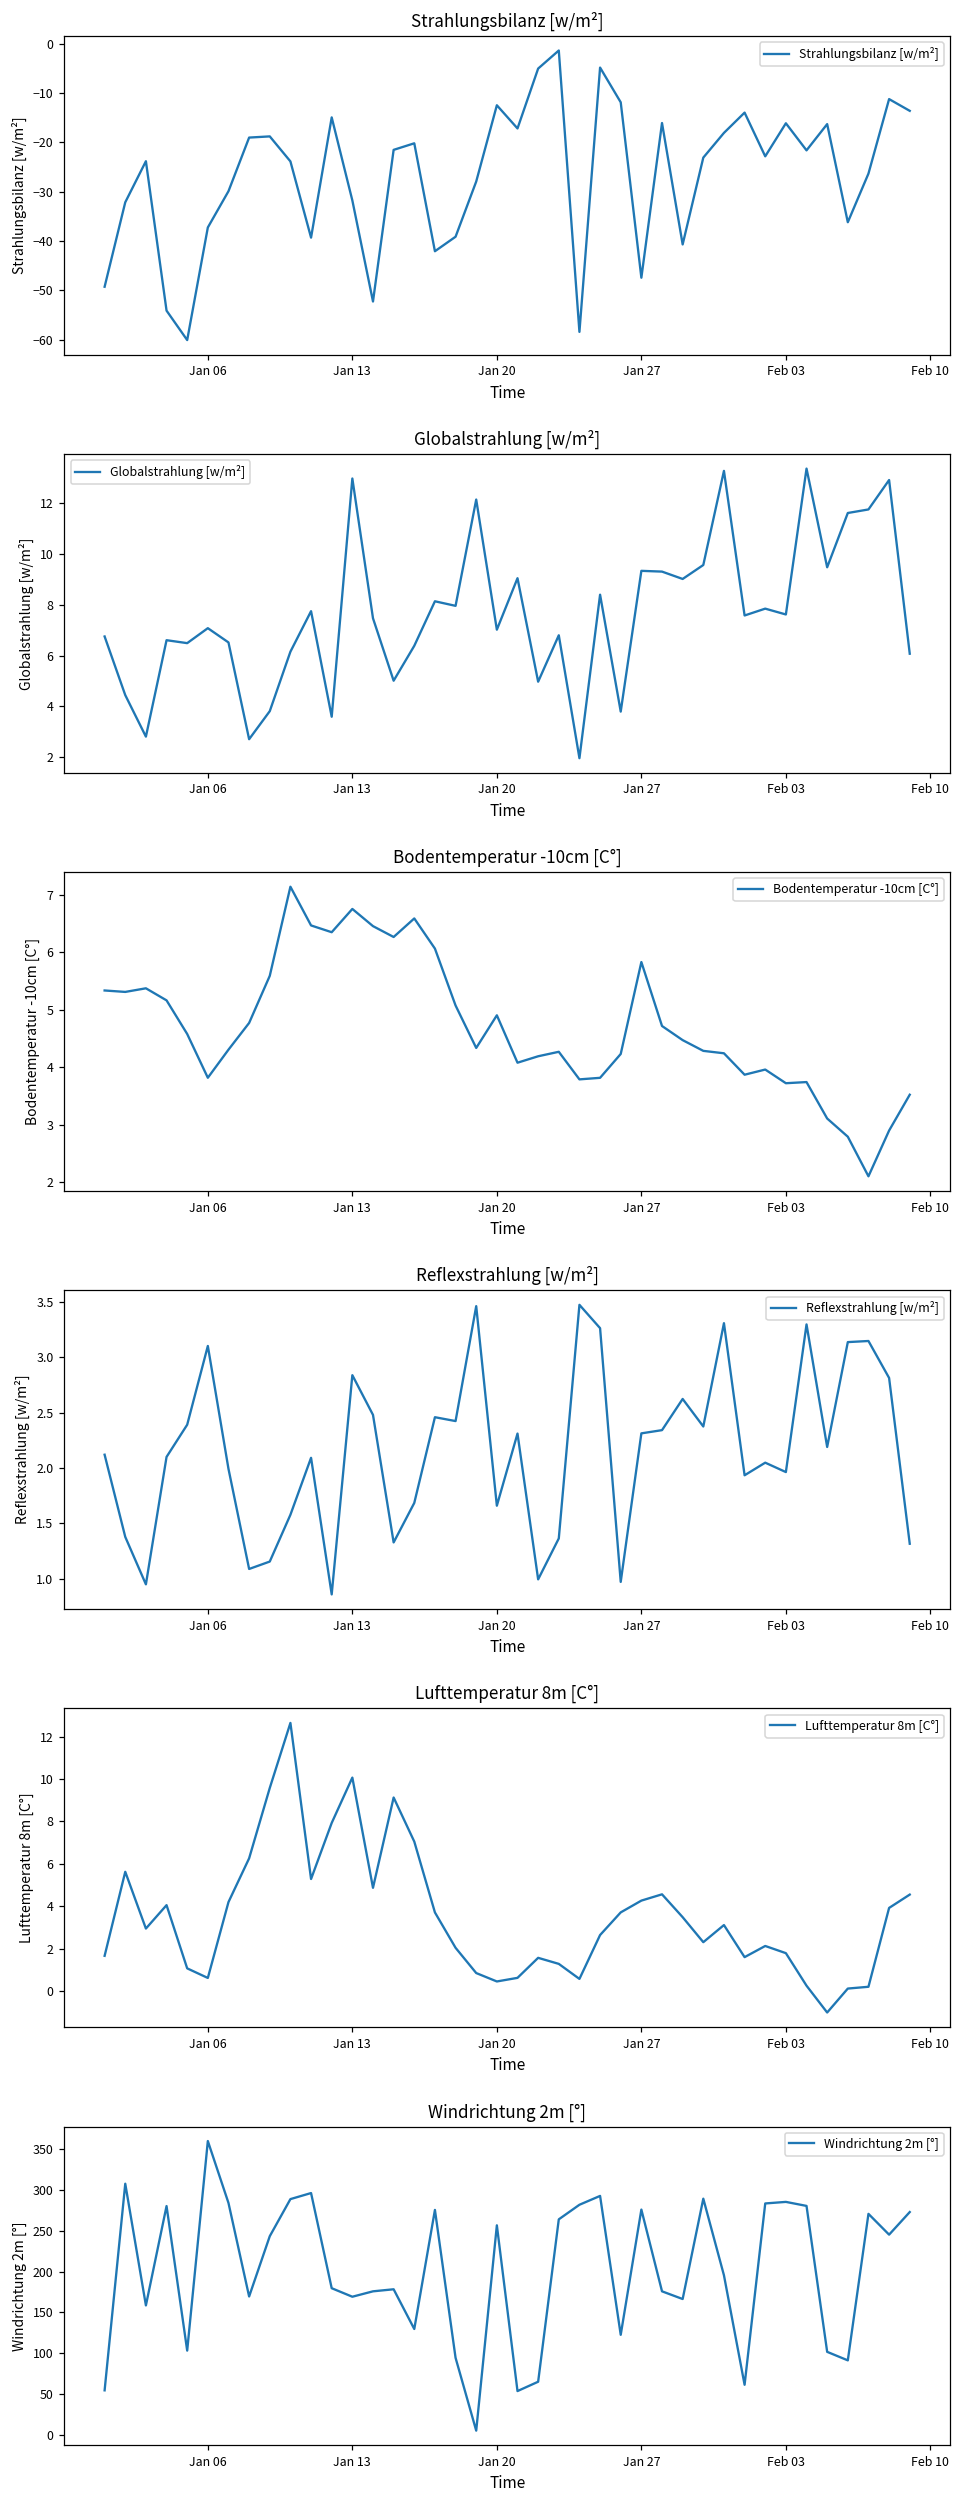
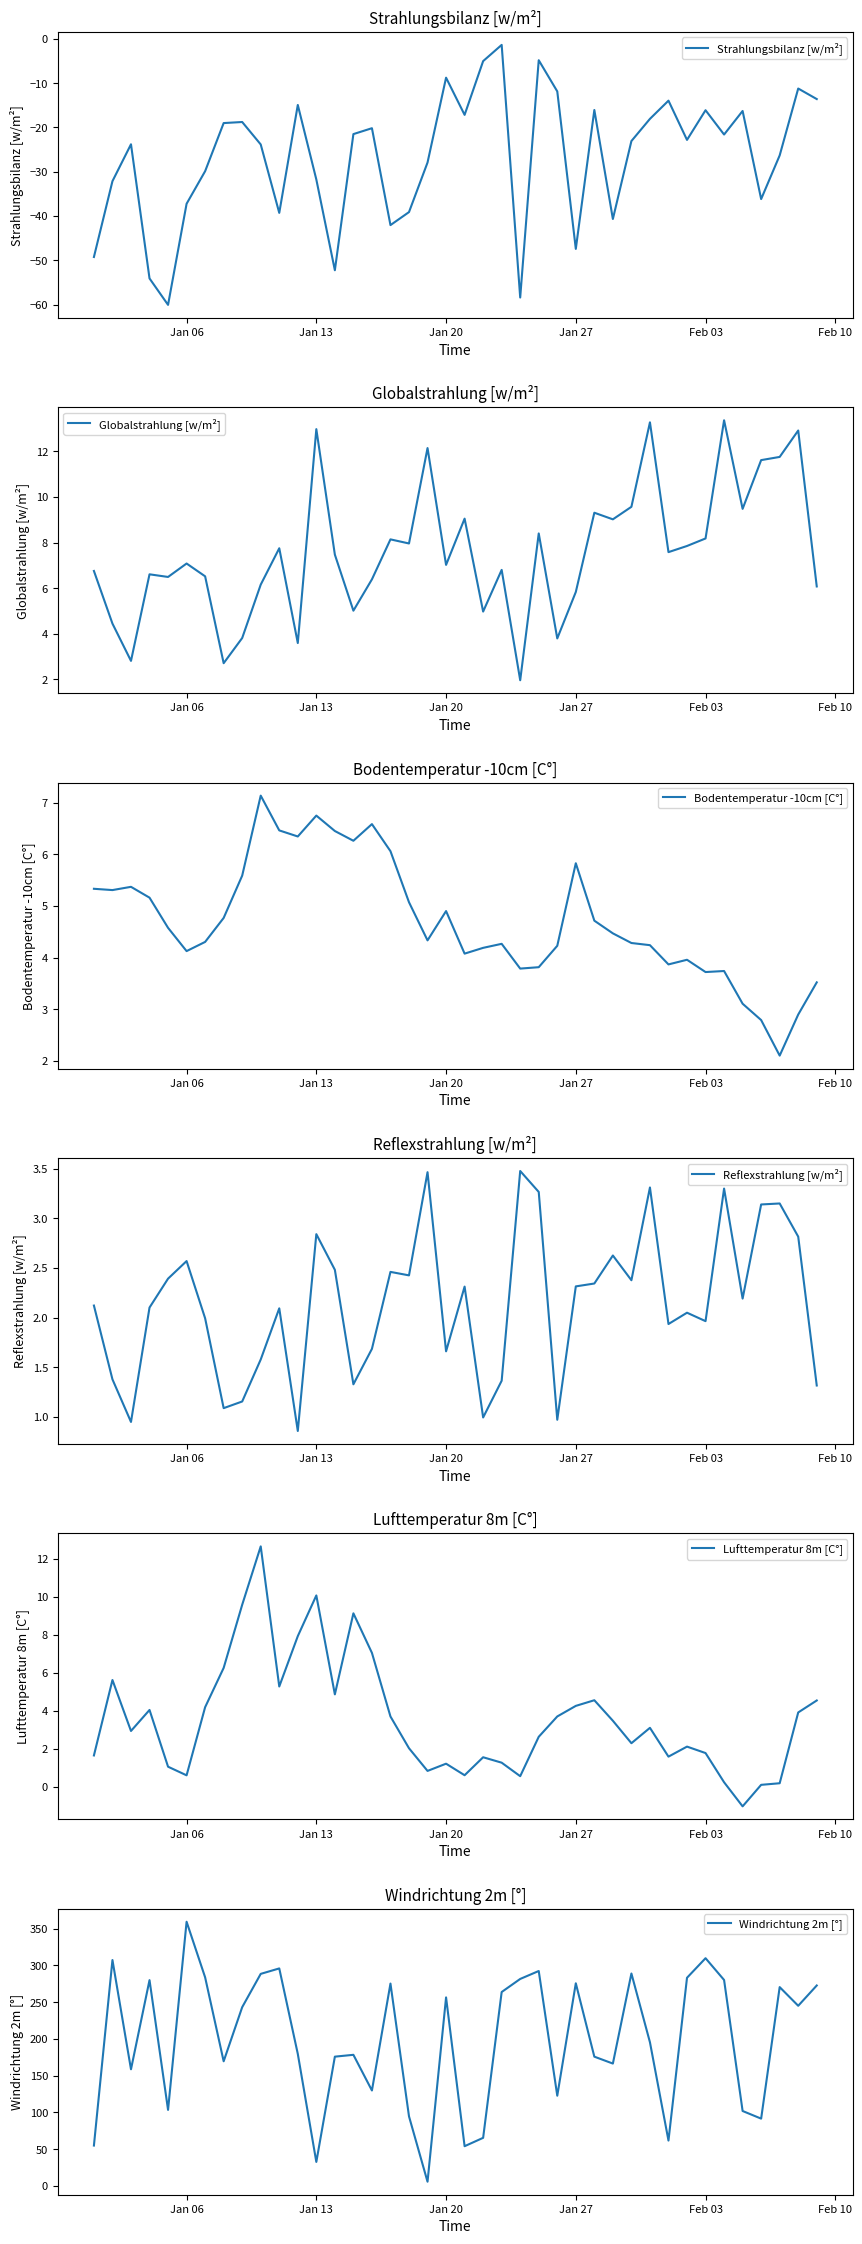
  {
    "Strahlungsbilanz [w/m²]": {
      "Jan 06": -37,
      "Jan 13": -32,
-     "Jan 20": -12,
+     "Jan 20": -9,
      "Jan 27": -47,
      "Feb 03": -16
    },
    "Globalstrahlung [w/m²]": {
      "Jan 06": 7.1,
      "Jan 13": 13.0,
      "Jan 20": 7.0,
-     "Jan 27": 9.3,
-     "Feb 03": 7.6
+     "Jan 27": 5.8,
+     "Feb 03": 8.2
    },
    "Bodentemperatur -10cm [C°]": {
-     "Jan 06": 3.8,
+     "Jan 06": 4.1,
      "Jan 13": 6.8,
      "Jan 20": 4.9,
      "Jan 27": 5.8,
      "Feb 03": 3.7
    },
    "Reflexstrahlung [w/m²]": {
-     "Jan 06": 3.1,
+     "Jan 06": 2.6,
      "Jan 13": 2.8,
      "Jan 20": 1.7,
      "Jan 27": 2.3,
      "Feb 03": 2.0
    },
    "Lufttemperatur 8m [C°]": {
      "Jan 06": 0.6,
      "Jan 13": 10.1,
-     "Jan 20": 0.4,
+     "Jan 20": 1.2,
      "Jan 27": 4.3,
      "Feb 03": 1.8
    },
    "Windrichtung 2m [°]": {
      "Jan 06": 360,
-     "Jan 13": 170,
+     "Jan 13": 30,
      "Jan 20": 260,
      "Jan 27": 280,
-     "Feb 03": 290
+     "Feb 03": 310
    }
  }
